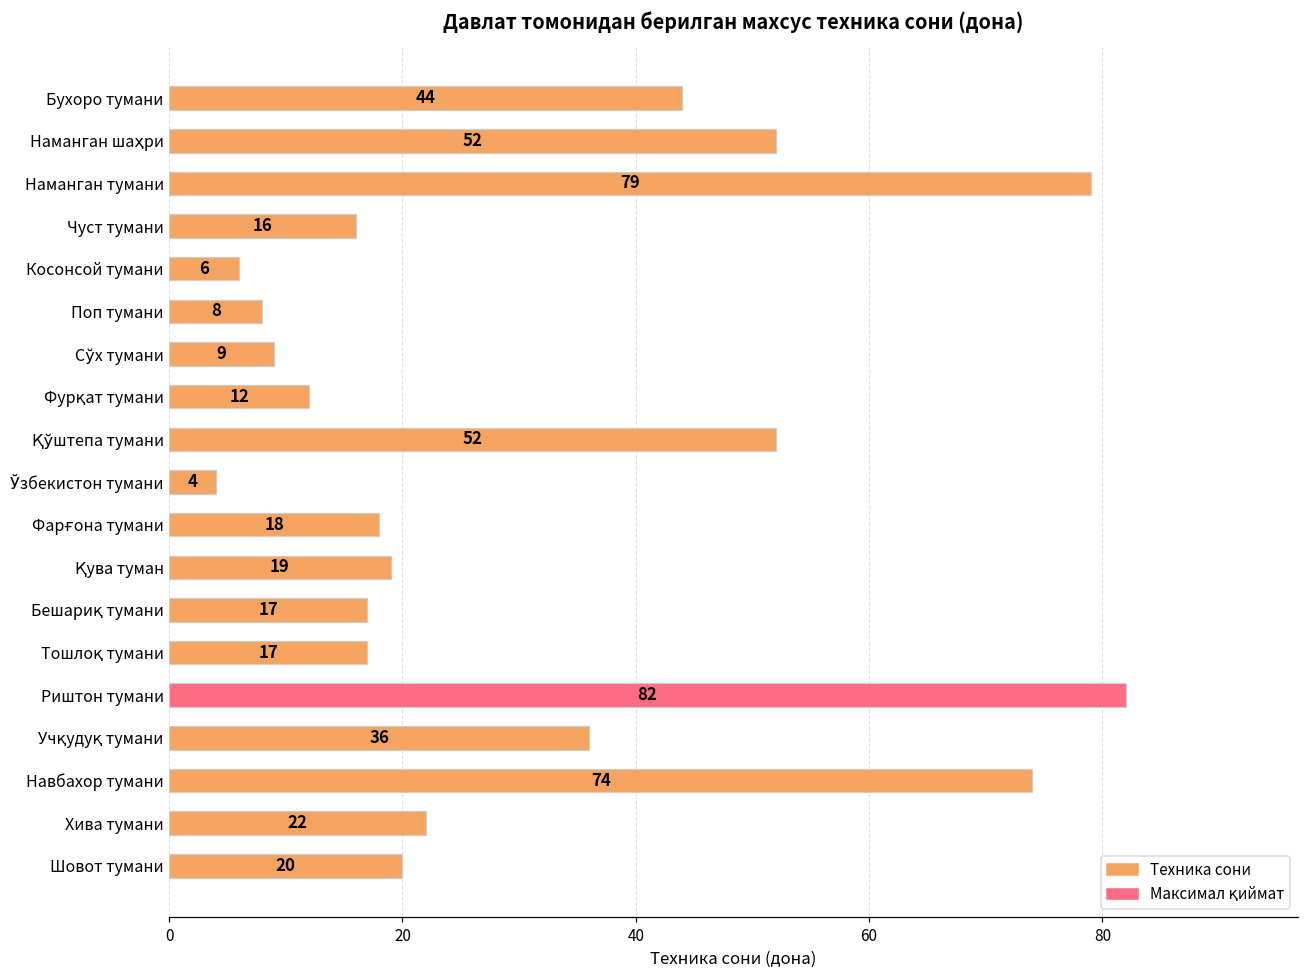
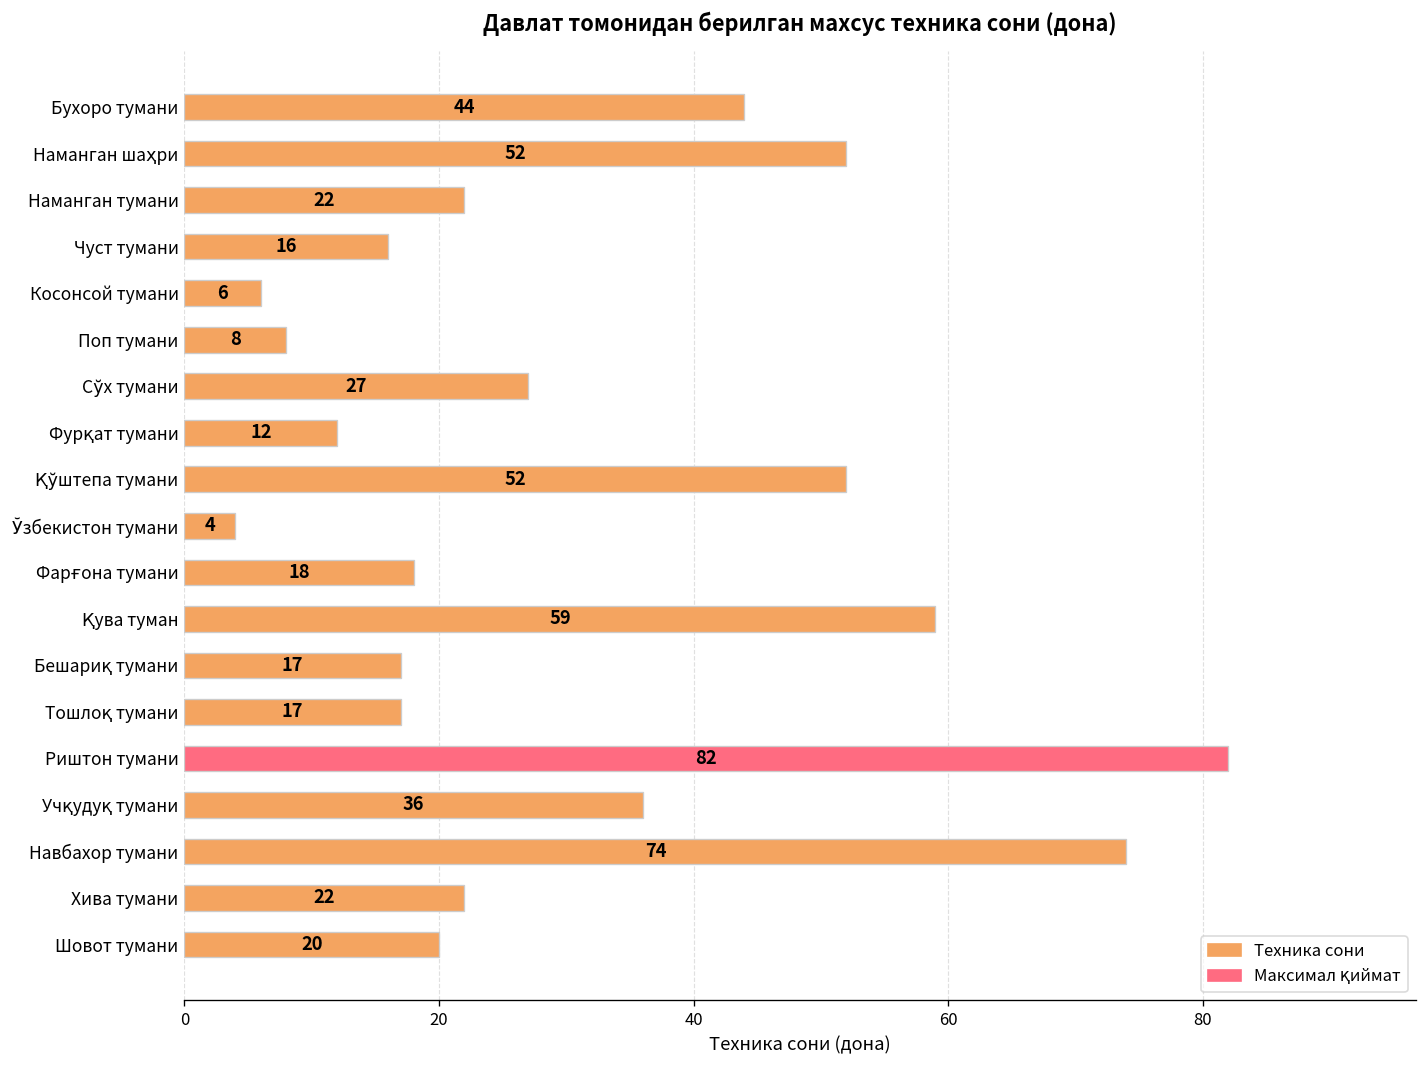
  {
    "Бухоро тумани": 44,
    "Наманган шаҳри": 52,
-   "Наманган тумани": 79,
+   "Наманган тумани": 22,
    "Чуст тумани": 16,
    "Косонсой тумани": 6,
    "Поп тумани": 8,
-   "Сўх тумани": 9,
+   "Сўх тумани": 27,
    "Фурқат тумани": 12,
    "Қўштепа тумани": 52,
    "Ўзбекистон тумани": 4,
    "Фарғона тумани": 18,
-   "Қува туман": 19,
+   "Қува туман": 59,
    "Бешариқ тумани": 17,
    "Тошлоқ тумани": 17,
    "Риштон тумани": 82,
    "Учқудуқ тумани": 36,
    "Навбахор тумани": 74,
    "Хива тумани": 22,
    "Шовот тумани": 20
  }
